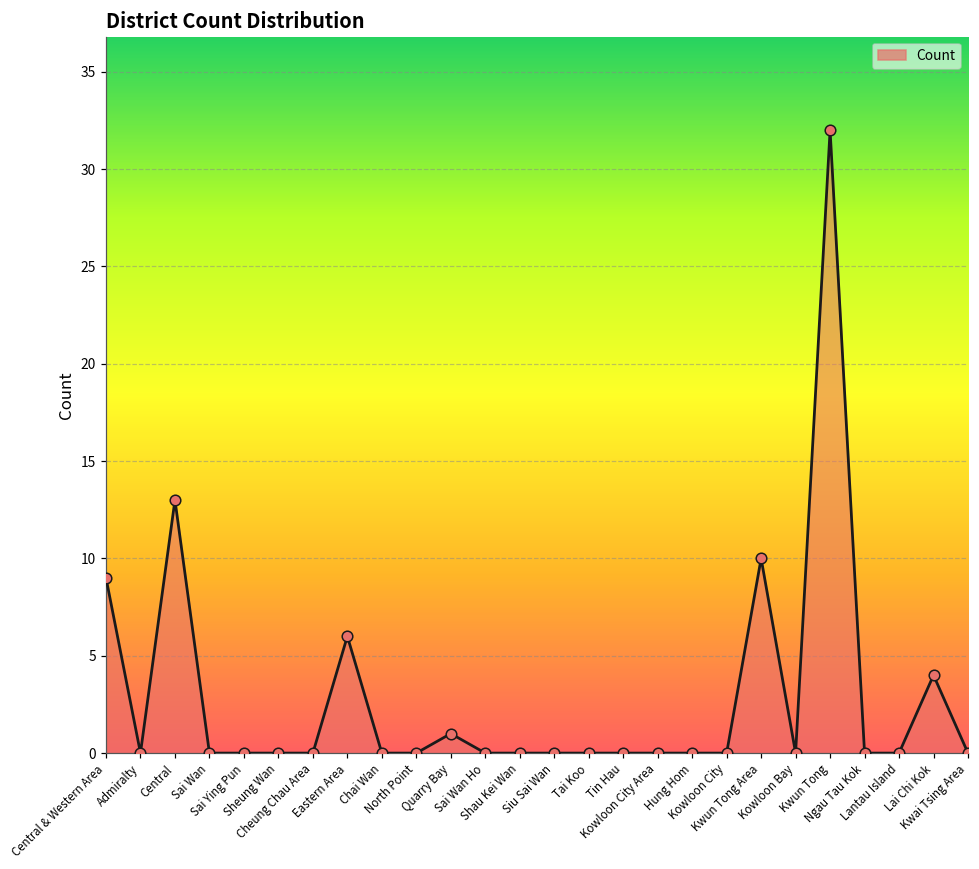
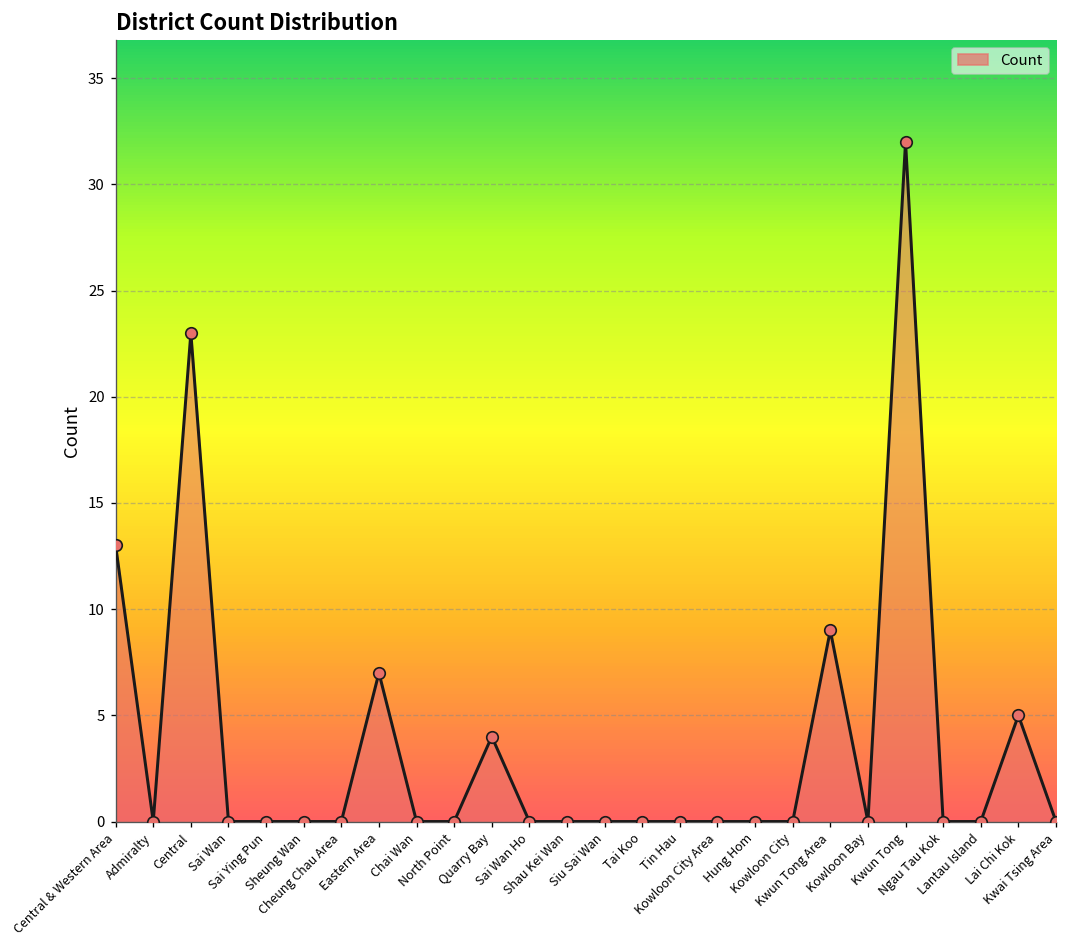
  {
-   "Central & Western Area": 9,
+   "Central & Western Area": 13,
    "Admiralty": 0,
-   "Central": 13,
+   "Central": 23,
    "Sai Wan": 0,
    "Sai Ying Pun": 0,
    "Sheung Wan": 0,
    "Cheung Chau Area": 0,
-   "Eastern Area": 6,
+   "Eastern Area": 7,
    "Chai Wan": 0,
    "North Point": 0,
-   "Quarry Bay": 1,
+   "Quarry Bay": 4,
    "Sai Wan Ho": 0,
    "Shau Kei Wan": 0,
    "Siu Sai Wan": 0,
    "Tai Koo": 0,
    "Tin Hau": 0,
    "Kowloon City Area": 0,
    "Hung Hom": 0,
    "Kowloon City": 0,
-   "Kwun Tong Area": 10,
+   "Kwun Tong Area": 9,
    "Kowloon Bay": 0,
    "Kwun Tong": 32,
    "Ngau Tau Kok": 0,
    "Lantau Island": 0,
-   "Lai Chi Kok": 4,
+   "Lai Chi Kok": 5,
    "Kwai Tsing Area": 0
  }
